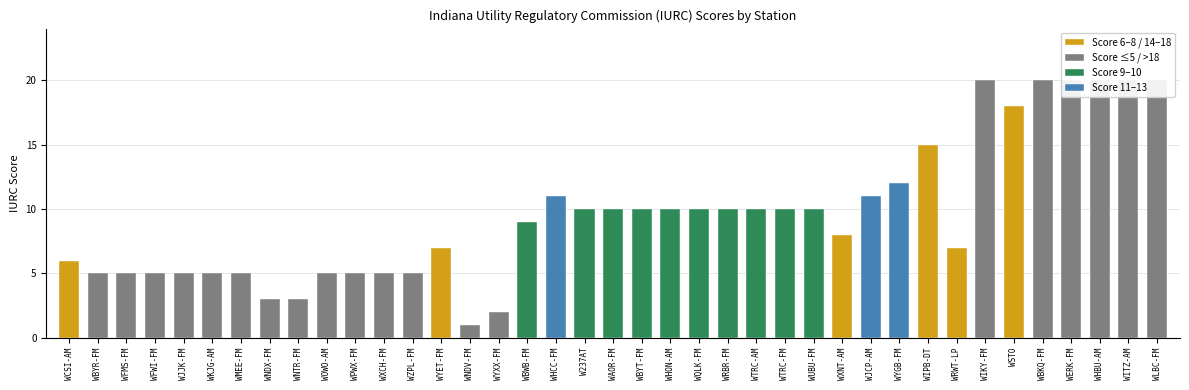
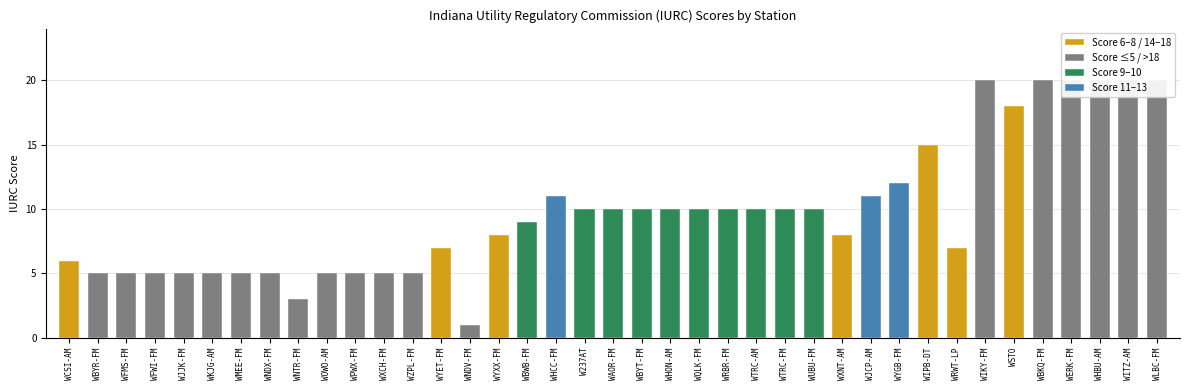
  {
    "WCSI-AM": 6,
    "WBYR-FM": 5,
    "WFMS-FM": 5,
    "WFWI-FM": 5,
    "WJJK-FM": 5,
    "WKJG-AM": 5,
    "WMEE-FM": 5,
-   "WNDX-FM": 3,
+   "WNDX-FM": 5,
    "WNTR-FM": 3,
    "WOWO-AM": 5,
    "WPWX-FM": 5,
    "WXCH-FM": 5,
    "WZPL-FM": 5,
    "WYET-FM": 7,
    "WNDV-FM": 1,
-   "WYXX-FM": 2,
+   "WYXX-FM": 8,
    "WBWB-FM": 9,
    "WHCC-FM": 11,
    "W237AT": 10,
    "WAOR-FM": 10,
    "WBYT-FM": 10,
    "WHON-AM": 10,
    "WQLK-FM": 10,
    "WRBR-FM": 10,
    "WTRC-AM": 10,
    "WTRC-FM": 10,
    "WUBU-FM": 10,
    "WXNT-AM": 8,
    "WJCP-AM": 11,
    "WYGB-FM": 12,
    "WIPB-DT": 15,
    "WRWT-LP": 7,
    "WIKY-FM": 20,
    "WSTO": 18,
    "WBKQ-FM": 20
  }
